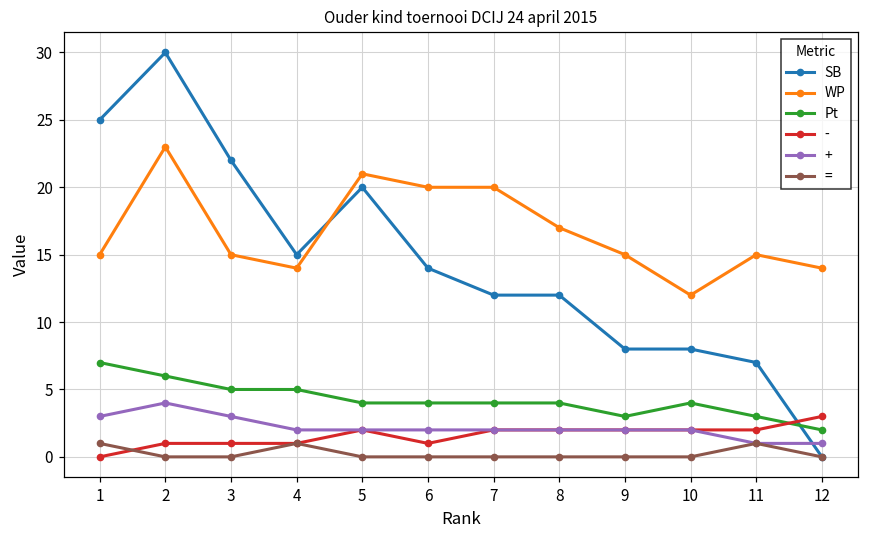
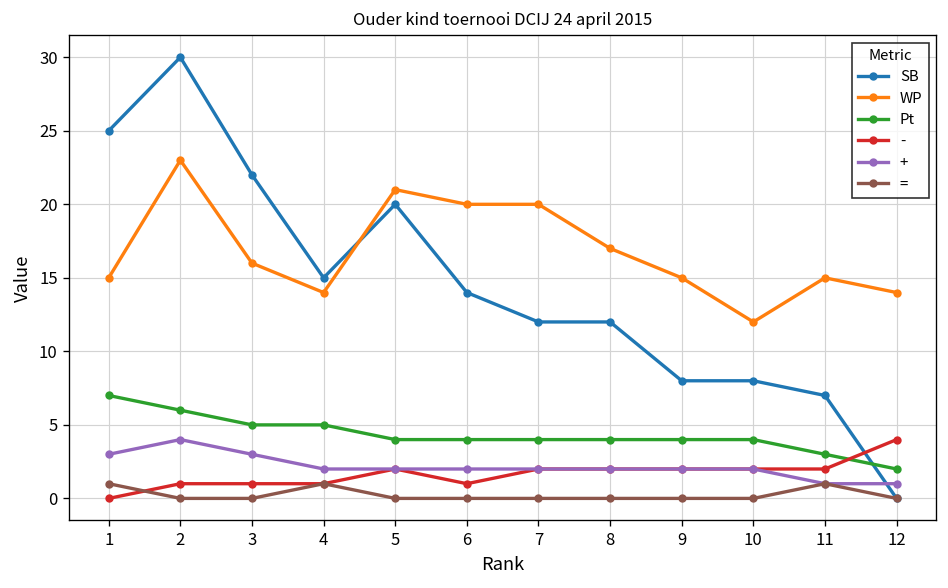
  {
    "SB": {
      "1": 25,
      "2": 30,
      "3": 22,
      "4": 15,
      "5": 20,
      "6": 14,
      "7": 12,
      "8": 12,
      "9": 8,
      "10": 8,
      "11": 7
    },
    "WP": {
      "1": 15,
      "2": 23,
-     "3": 15,
+     "3": 16,
      "4": 14,
      "5": 21,
      "6": 20,
      "7": 20,
      "8": 17,
      "9": 15,
      "10": 12,
      "11": 15,
      "12": 14
    },
    "Pt": {
      "1": 7,
      "2": 6,
      "3": 5,
      "4": 5,
      "5": 4,
      "6": 4,
      "7": 4,
      "8": 4,
-     "9": 3,
+     "9": 4,
      "10": 4,
      "11": 3,
      "12": 2
    },
    "-": {
      "1": 0,
      "2": 1,
      "3": 1,
      "6": 1,
      "11": 2,
-     "12": 3
+     "12": 4
    },
    "+": {
      "1": 3,
      "2": 4,
      "3": 3,
      "4": 2,
      "6": 2,
      "12": 1
    },
    "=": {
      "1": 1,
      "2": 0,
      "3": 0,
      "5": 0,
      "6": 0,
      "7": 0,
      "8": 0,
      "9": 0,
      "10": 0
    }
  }
